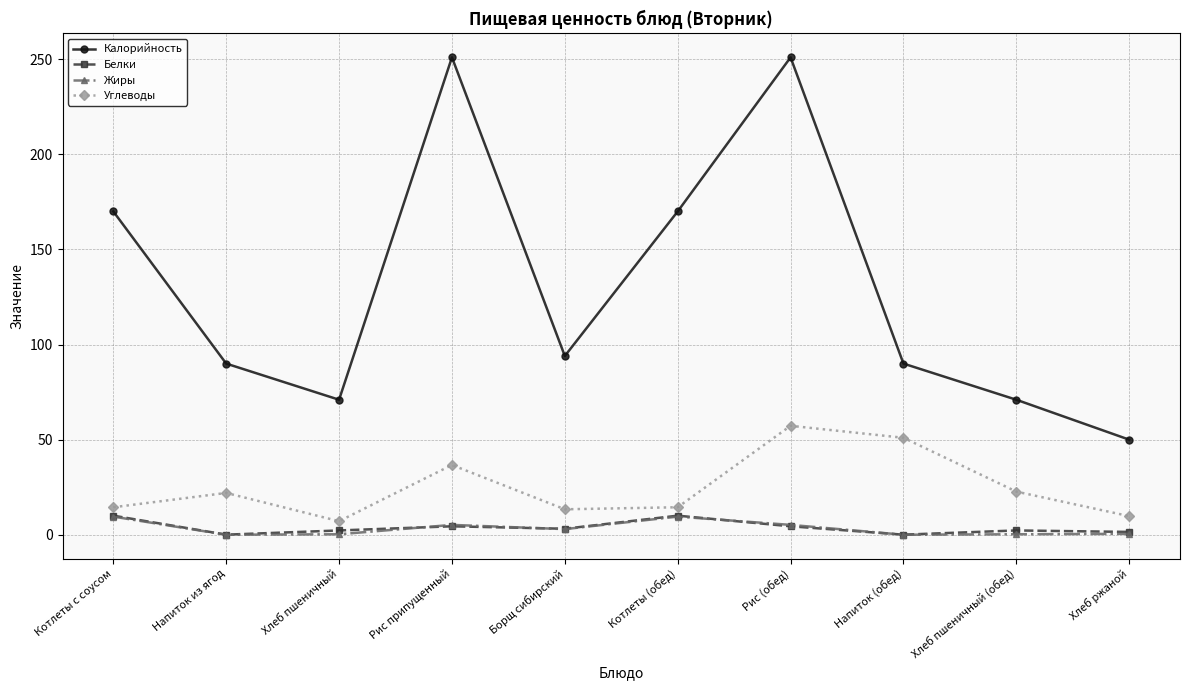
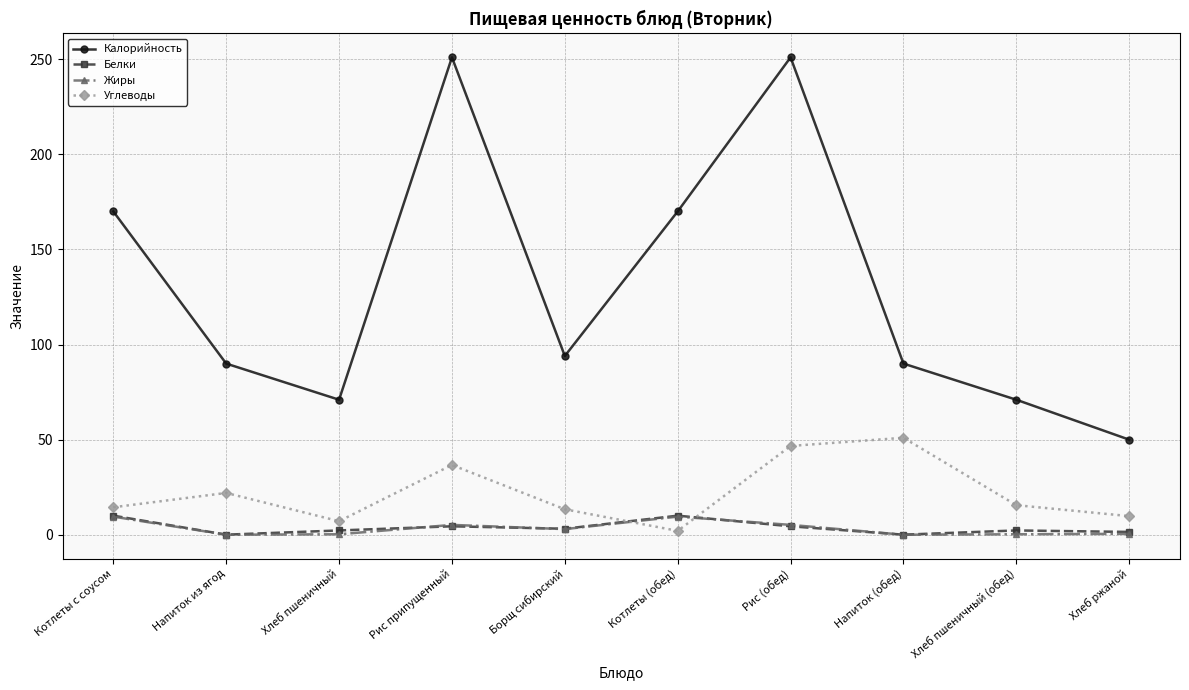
  {
    "Жиры": {
      "Хлеб пшеничный": 0,
      "Хлеб пшеничный (обед)": 0
    },
    "Углеводы": {
      "Котлеты с соусом": 14,
      "Напиток из ягод": 22,
      "Хлеб пшеничный": 7,
      "Рис припущенный": 37,
      "Борщ сибирский": 13,
-     "Котлеты (обед)": 14,
-     "Рис (обед)": 57,
+     "Котлеты (обед)": 2,
+     "Рис (обед)": 47,
      "Напиток (обед)": 51,
-     "Хлеб пшеничный (обед)": 23,
+     "Хлеб пшеничный (обед)": 16,
      "Хлеб ржаной": 10
    }
  }
